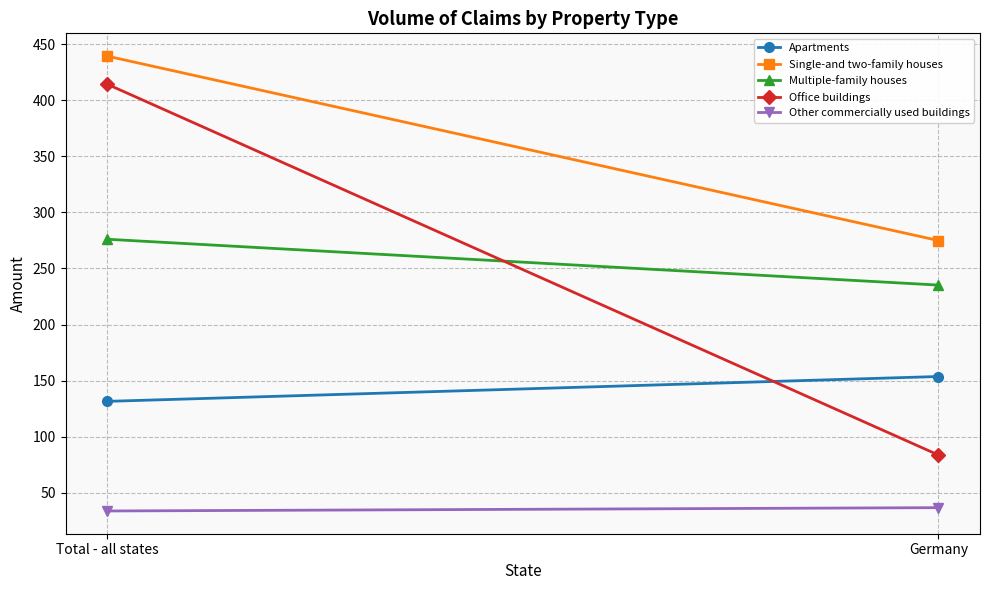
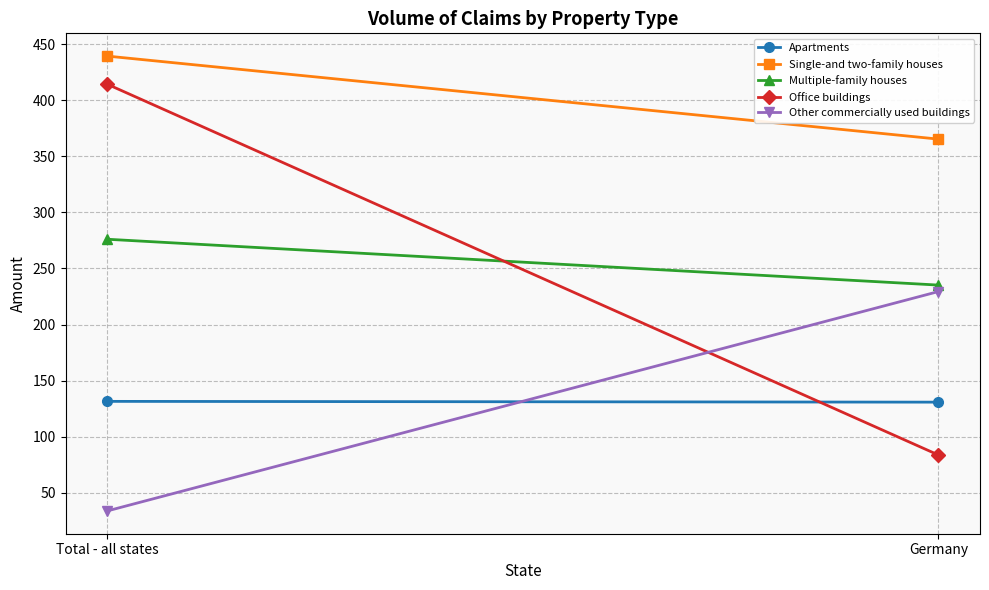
  {
    "Apartments": {
      "Total - all states": 131,
-     "Germany": 154
+     "Germany": 131
    },
    "Single-and two-family houses": {
      "Total - all states": 439,
-     "Germany": 275
+     "Germany": 365
    },
    "Multiple-family houses": {
      "Total - all states": 276,
      "Germany": 235
    },
    "Office buildings": {
      "Total - all states": 414,
      "Germany": 84
    },
    "Other commercially used buildings": {
      "Total - all states": 34,
-     "Germany": 37
+     "Germany": 229
    }
  }
